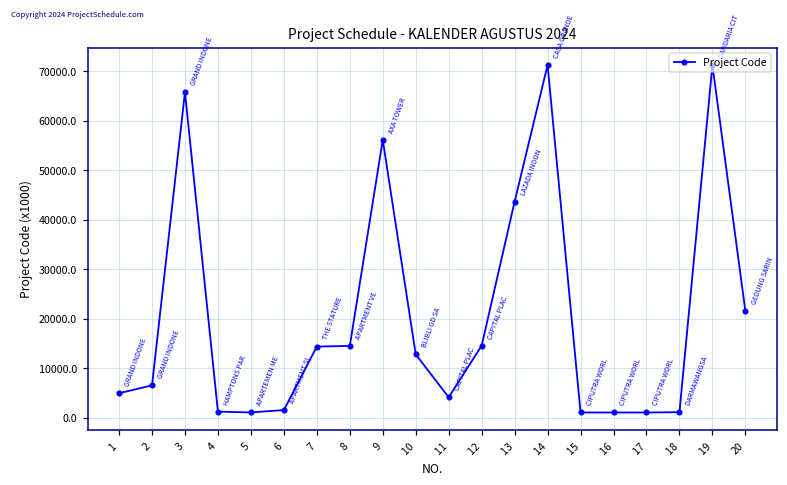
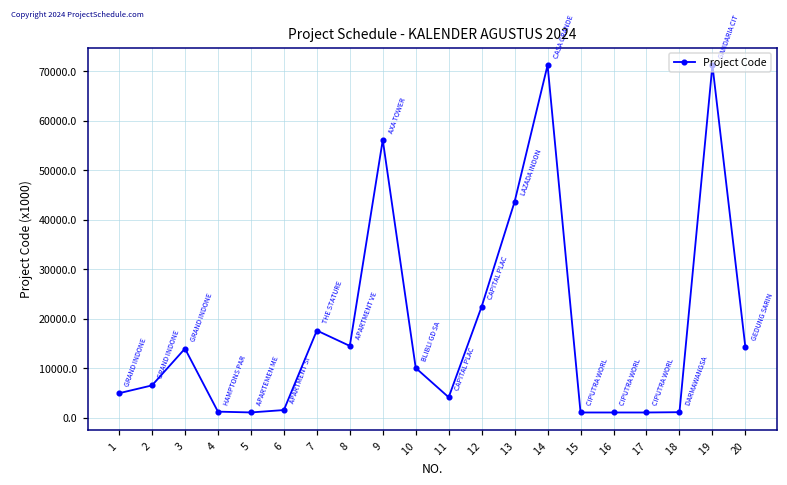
  {
    "1": 5000,
    "2": 7000,
-   "3": 66000,
+   "3": 14000,
    "4": 1000,
    "5": 1000,
    "6": 2000,
-   "7": 14000,
+   "7": 18000,
    "8": 15000,
    "9": 56000,
-   "10": 13000,
+   "10": 10000,
    "11": 4000,
-   "12": 15000,
+   "12": 22000,
    "13": 44000,
    "14": 71000,
    "15": 1000,
    "16": 1000,
    "17": 1000,
    "18": 1000,
-   "20": 22000
+   "20": 14000
  }
